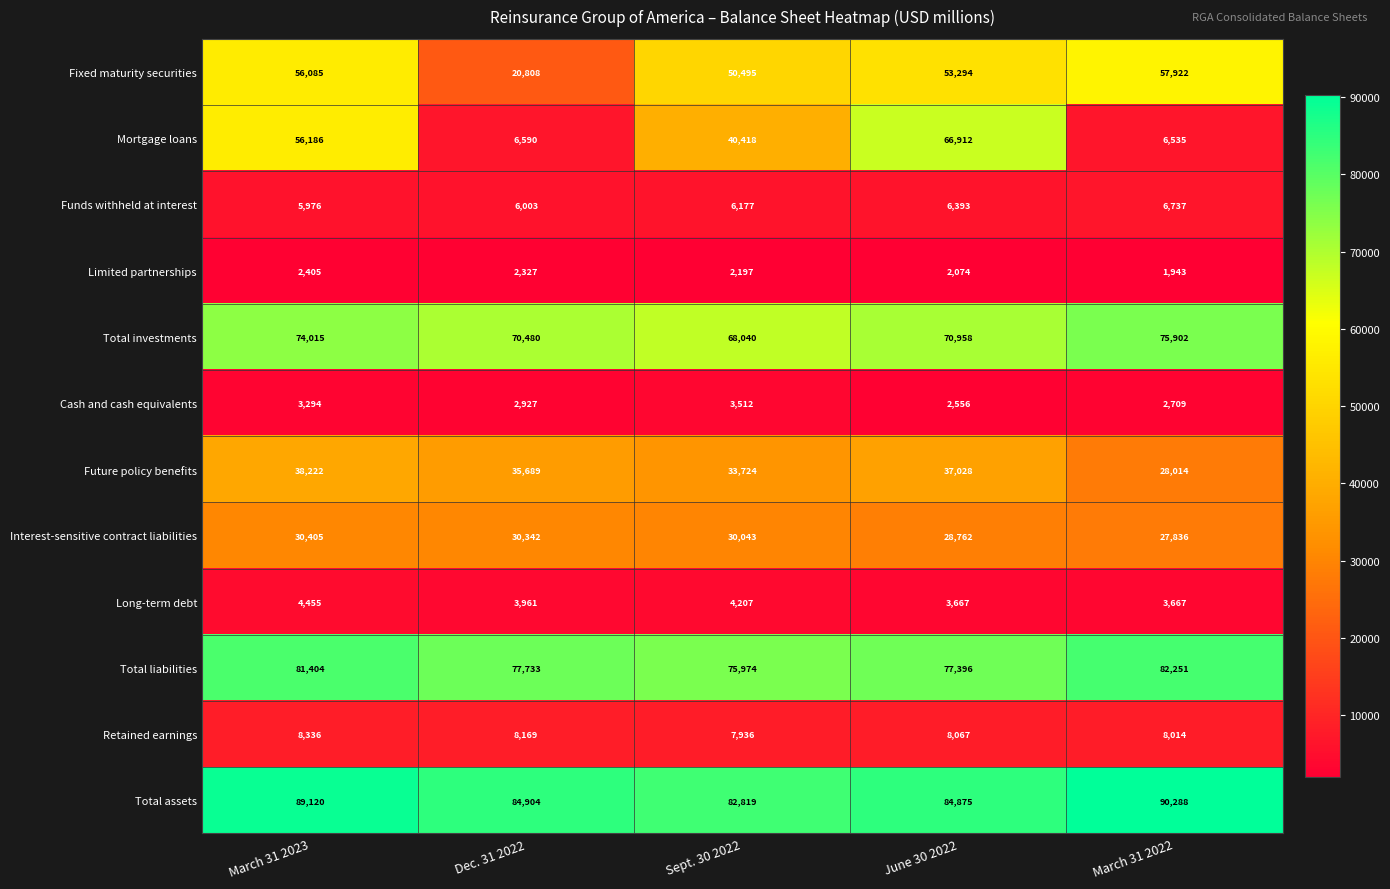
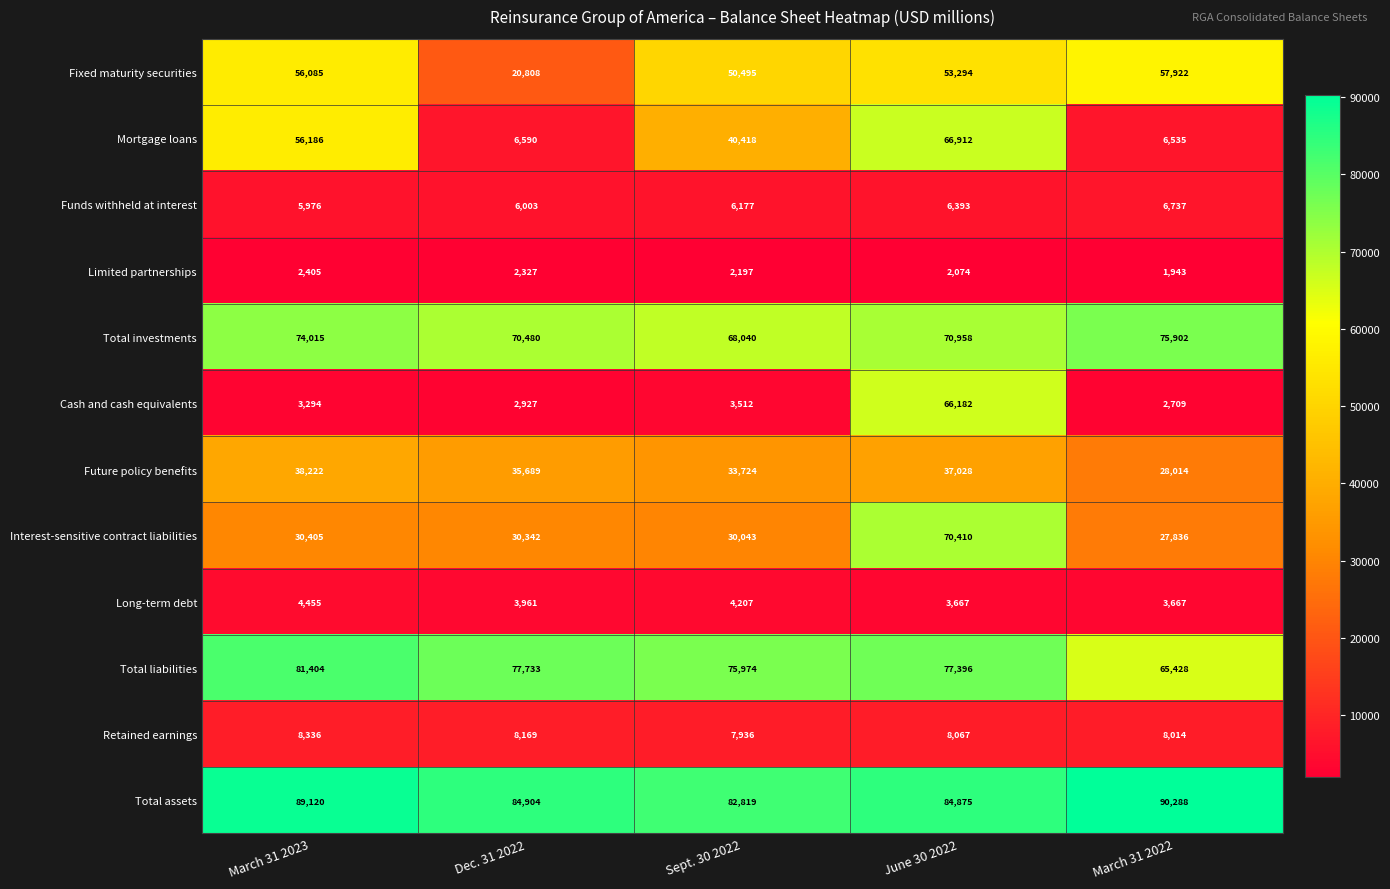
  {
    "Fixed maturity securities": {
      "March 31 2023": "56,085",
      "Dec. 31 2022": "20,808",
      "Sept. 30 2022": "50,495",
      "June 30 2022": "53,294",
      "March 31 2022": "57,922"
    },
    "Mortgage loans": {
      "March 31 2023": "56,186",
      "Dec. 31 2022": "6,590",
      "Sept. 30 2022": "40,418",
      "June 30 2022": "66,912",
      "March 31 2022": "6,535"
    },
    "Funds withheld at interest": {
      "March 31 2023": "5,976",
      "Dec. 31 2022": "6,003",
      "Sept. 30 2022": "6,177",
      "June 30 2022": "6,393",
      "March 31 2022": "6,737"
    },
    "Limited partnerships": {
      "March 31 2023": "2,405",
      "Dec. 31 2022": "2,327",
      "Sept. 30 2022": "2,197",
      "June 30 2022": "2,074",
      "March 31 2022": "1,943"
    },
    "Total investments": {
      "March 31 2023": "74,015",
      "Dec. 31 2022": "70,480",
      "Sept. 30 2022": "68,040",
      "June 30 2022": "70,958",
      "March 31 2022": "75,902"
    },
    "Cash and cash equivalents": {
      "March 31 2023": "3,294",
      "Dec. 31 2022": "2,927",
      "Sept. 30 2022": "3,512",
-     "June 30 2022": "2,556",
+     "June 30 2022": "66,182",
      "March 31 2022": "2,709"
    },
    "Future policy benefits": {
      "March 31 2023": "38,222",
      "Dec. 31 2022": "35,689",
      "Sept. 30 2022": "33,724",
      "June 30 2022": "37,028",
      "March 31 2022": "28,014"
    },
    "Interest-sensitive contract liabilities": {
      "March 31 2023": "30,405",
      "Dec. 31 2022": "30,342",
      "Sept. 30 2022": "30,043",
-     "June 30 2022": "28,762",
+     "June 30 2022": "70,410",
      "March 31 2022": "27,836"
    },
    "Long-term debt": {
      "March 31 2023": "4,455",
      "Dec. 31 2022": "3,961",
      "Sept. 30 2022": "4,207",
      "June 30 2022": "3,667",
      "March 31 2022": "3,667"
    },
    "Total liabilities": {
      "March 31 2023": "81,404",
      "Dec. 31 2022": "77,733",
      "Sept. 30 2022": "75,974",
      "June 30 2022": "77,396",
-     "March 31 2022": "82,251"
+     "March 31 2022": "65,428"
    },
    "Retained earnings": {
      "March 31 2023": "8,336",
      "Dec. 31 2022": "8,169",
      "Sept. 30 2022": "7,936",
      "June 30 2022": "8,067",
      "March 31 2022": "8,014"
    },
    "Total assets": {
      "March 31 2023": "89,120",
      "Dec. 31 2022": "84,904",
      "Sept. 30 2022": "82,819",
      "June 30 2022": "84,875",
      "March 31 2022": "90,288"
    }
  }
